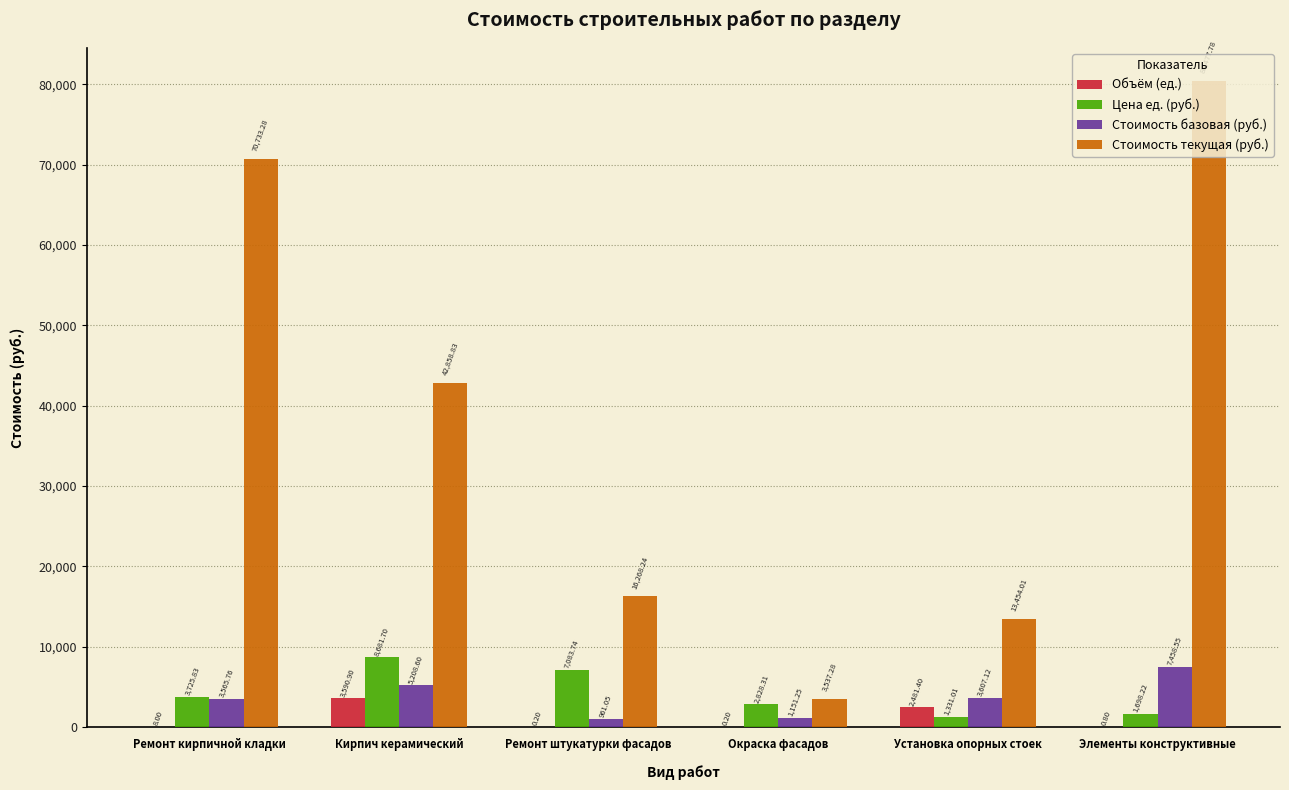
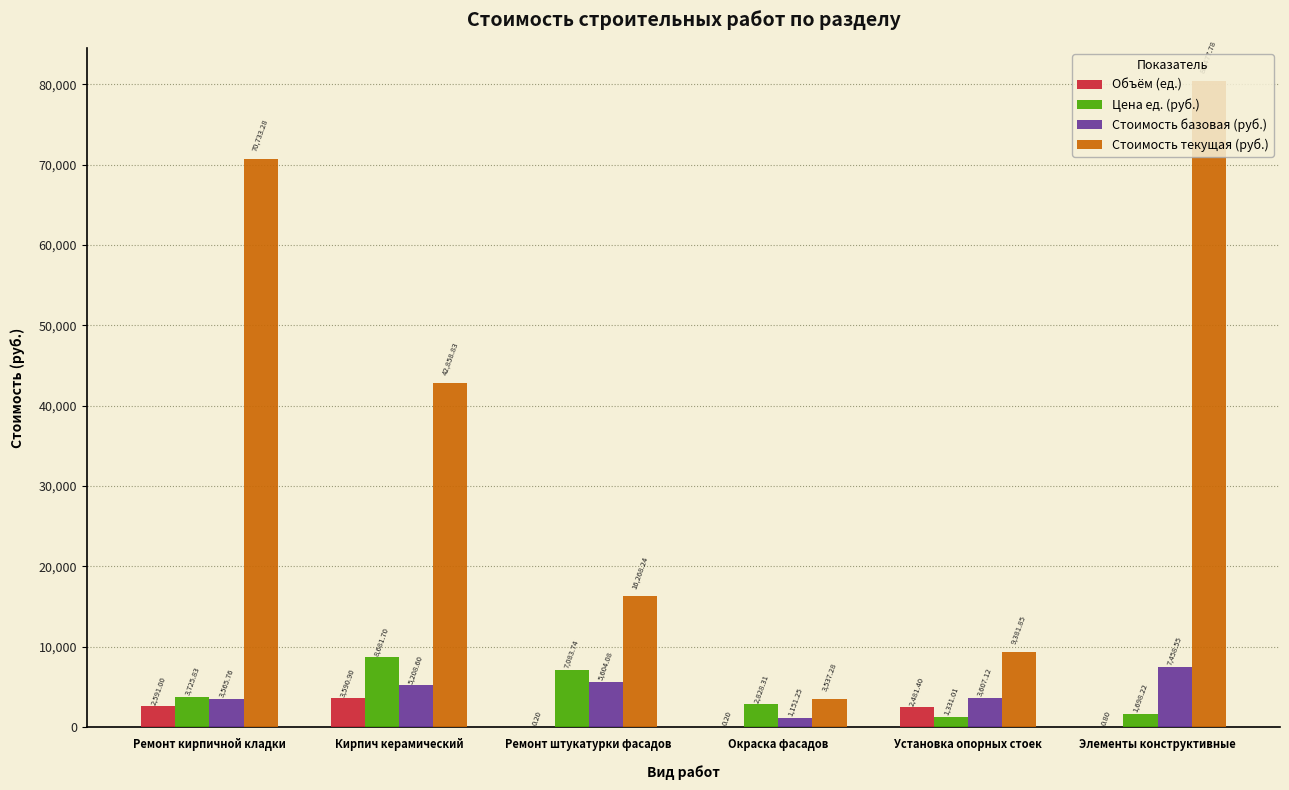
  {
    "Объём (ед.)": {
-     "Ремонт кирпичной кладки": "8.00",
+     "Ремонт кирпичной кладки": "2,591.00",
      "Кирпич керамический": "3,590.90",
      "Ремонт штукатурки фасадов": "0.20",
      "Окраска фасадов": "0.20",
      "Установка опорных стоек": "2,481.40",
      "Элементы конструктивные": "0.80"
    },
    "Цена ед. (руб.)": {
      "Ремонт кирпичной кладки": "3,725.83",
      "Кирпич керамический": "8,681.70",
      "Ремонт штукатурки фасадов": "7,083.74",
      "Окраска фасадов": "2,828.31",
      "Установка опорных стоек": "1,331.01",
      "Элементы конструктивные": "1,698.22"
    },
    "Стоимость базовая (руб.)": {
      "Ремонт кирпичной кладки": "3,565.76",
      "Кирпич керамический": "5,208.60",
-     "Ремонт штукатурки фасадов": "961.05",
+     "Ремонт штукатурки фасадов": "5,604.08",
      "Окраска фасадов": "1,151.25",
      "Установка опорных стоек": "3,607.12",
      "Элементы конструктивные": "7,458.55"
    },
    "Стоимость текущая (руб.)": {
      "Ремонт кирпичной кладки": "70,733.28",
      "Кирпич керамический": "42,858.83",
      "Ремонт штукатурки фасадов": "16,268.24",
      "Окраска фасадов": "3,537.28",
-     "Установка опорных стоек": "13,454.01"
+     "Установка опорных стоек": "9,381.85"
    }
  }
